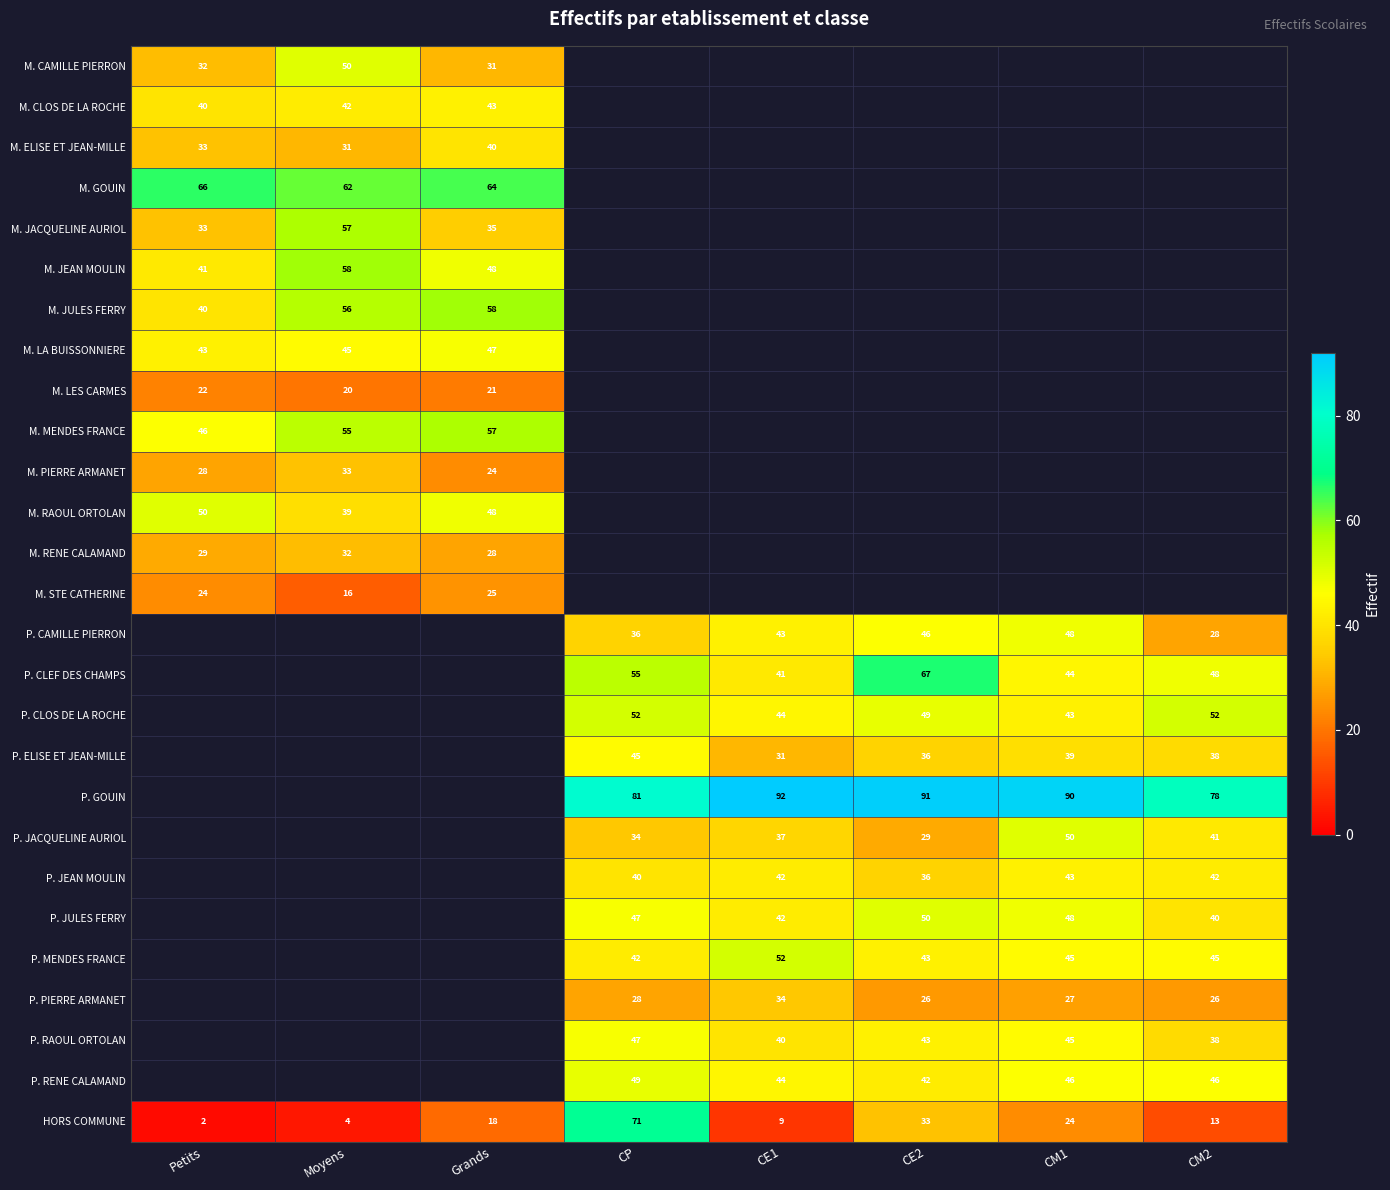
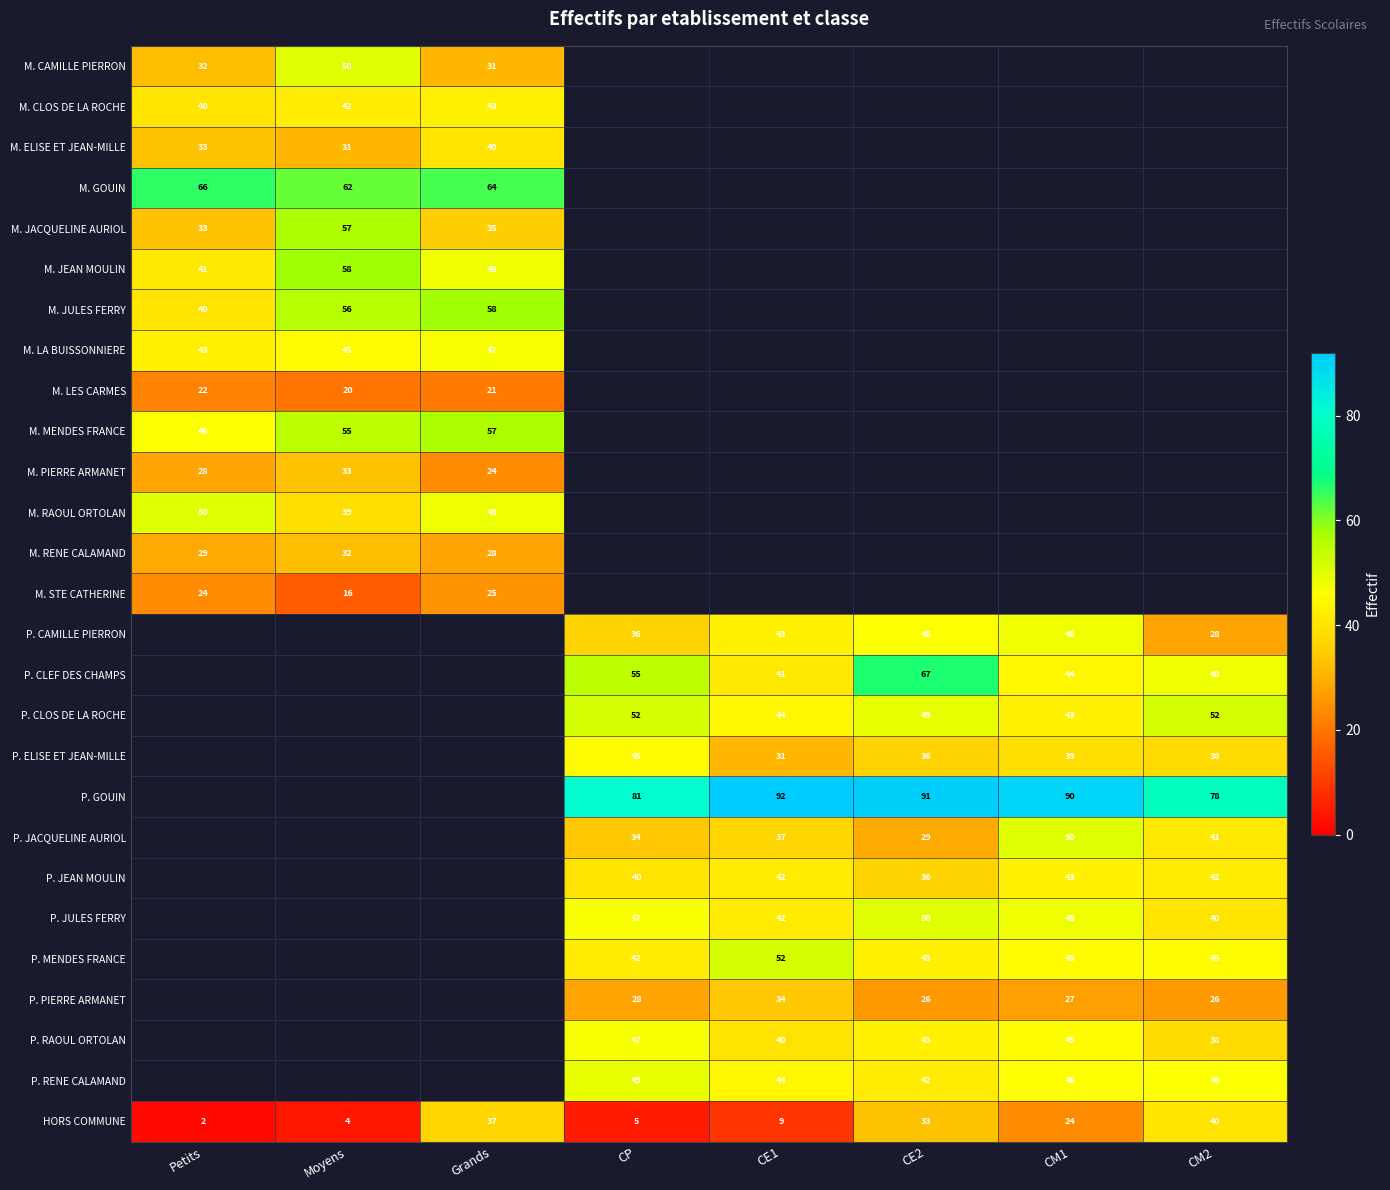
  {
    "M. CAMILLE PIERRON": {
      "Petits": 32,
      "Moyens": 50,
      "Grands": 31
    },
    "M. CLOS DE LA ROCHE": {
      "Petits": 40,
      "Moyens": 42,
      "Grands": 43
    },
    "M. ELISE ET JEAN-MILLE": {
      "Petits": 33,
      "Moyens": 31,
      "Grands": 40
    },
    "M. GOUIN": {
      "Petits": 66,
      "Moyens": 62,
      "Grands": 64
    },
    "M. JACQUELINE AURIOL": {
      "Petits": 33,
      "Moyens": 57,
      "Grands": 35
    },
    "M. JEAN MOULIN": {
      "Petits": 41,
      "Moyens": 58,
      "Grands": 48
    },
    "M. JULES FERRY": {
      "Petits": 40,
      "Moyens": 56,
      "Grands": 58
    },
    "M. LA BUISSONNIERE": {
      "Petits": 43,
      "Moyens": 45,
      "Grands": 47
    },
    "M. LES CARMES": {
      "Petits": 22,
      "Moyens": 20,
      "Grands": 21
    },
    "M. MENDES FRANCE": {
      "Petits": 46,
      "Moyens": 55,
      "Grands": 57
    },
    "M. PIERRE ARMANET": {
      "Petits": 28,
      "Moyens": 33,
      "Grands": 24
    },
    "M. RAOUL ORTOLAN": {
      "Petits": 50,
      "Moyens": 39,
      "Grands": 48
    },
    "M. RENE CALAMAND": {
      "Petits": 29,
      "Moyens": 32,
      "Grands": 28
    },
    "M. STE CATHERINE": {
      "Petits": 24,
      "Moyens": 16,
      "Grands": 25
    },
    "P. CAMILLE PIERRON": {
      "CP": 36,
      "CE1": 43,
      "CE2": 46,
      "CM1": 48,
      "CM2": 28
    },
    "P. CLEF DES CHAMPS": {
      "CP": 55,
      "CE1": 41,
      "CE2": 67,
      "CM1": 44,
      "CM2": 48
    },
    "P. CLOS DE LA ROCHE": {
      "CP": 52,
      "CE1": 44,
      "CE2": 49,
      "CM1": 43,
      "CM2": 52
    },
    "P. ELISE ET JEAN-MILLE": {
      "CP": 45,
      "CE1": 31,
      "CE2": 36,
      "CM1": 39,
      "CM2": 38
    },
    "P. GOUIN": {
      "CP": 81,
      "CE1": 92,
      "CE2": 91,
      "CM1": 90,
      "CM2": 78
    },
    "P. JACQUELINE AURIOL": {
      "CP": 34,
      "CE1": 37,
      "CE2": 29,
      "CM1": 50,
      "CM2": 41
    },
    "P. JEAN MOULIN": {
      "CP": 40,
      "CE1": 42,
      "CE2": 36,
      "CM1": 43,
      "CM2": 42
    },
    "P. JULES FERRY": {
      "CP": 47,
      "CE1": 42,
      "CE2": 50,
      "CM1": 48,
      "CM2": 40
    },
    "P. MENDES FRANCE": {
      "CP": 42,
      "CE1": 52,
      "CE2": 43,
      "CM1": 45,
      "CM2": 45
    },
    "P. PIERRE ARMANET": {
      "CP": 28,
      "CE1": 34,
      "CE2": 26,
      "CM1": 27,
      "CM2": 26
    },
    "P. RAOUL ORTOLAN": {
      "CP": 47,
      "CE1": 40,
      "CE2": 43,
      "CM1": 45,
      "CM2": 38
    },
    "P. RENE CALAMAND": {
      "CP": 49,
      "CE1": 44,
      "CE2": 42,
      "CM1": 46,
      "CM2": 46
    },
    "HORS COMMUNE": {
      "Petits": 2,
      "Moyens": 4,
-     "Grands": 18,
-     "CP": 71,
+     "Grands": 37,
+     "CP": 5,
      "CE1": 9,
      "CE2": 33,
      "CM1": 24,
-     "CM2": 13
+     "CM2": 40
    }
  }
